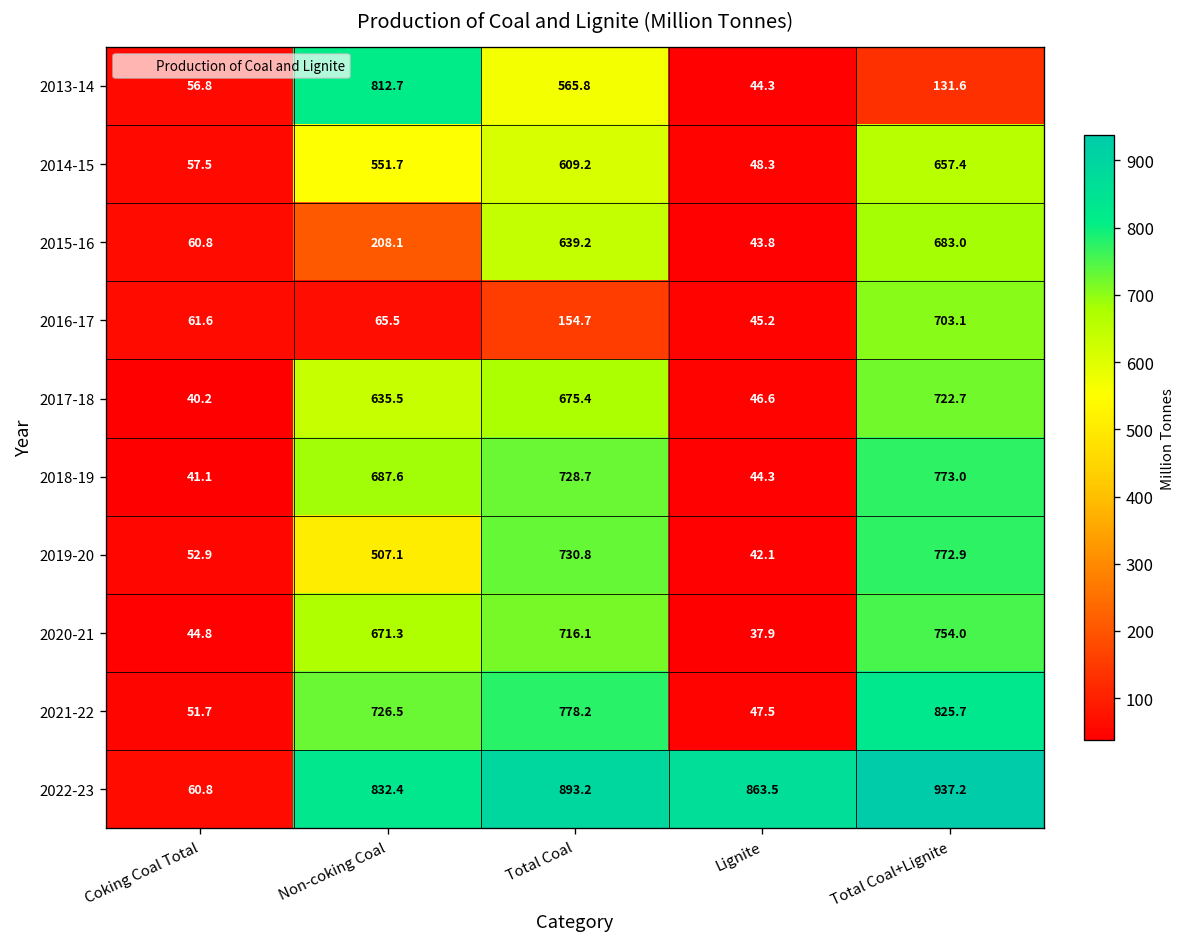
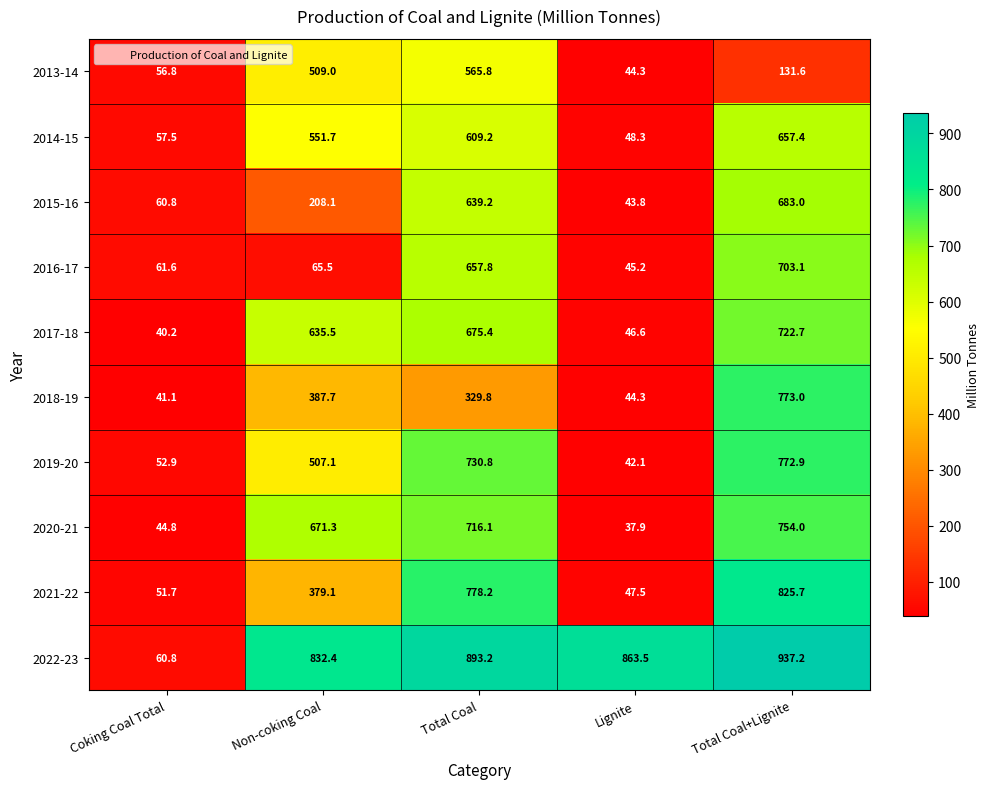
  {
    "2013-14": {
      "Coking Coal Total": 56.8,
-     "Non-coking Coal": 812.7,
+     "Non-coking Coal": 509.0,
      "Total Coal": 565.8,
      "Lignite": 44.3,
      "Total Coal+Lignite": 131.6
    },
    "2014-15": {
      "Coking Coal Total": 57.5,
      "Non-coking Coal": 551.7,
      "Total Coal": 609.2,
      "Lignite": 48.3,
      "Total Coal+Lignite": 657.4
    },
    "2015-16": {
      "Coking Coal Total": 60.8,
      "Non-coking Coal": 208.1,
      "Total Coal": 639.2,
      "Lignite": 43.8,
      "Total Coal+Lignite": 683.0
    },
    "2016-17": {
      "Coking Coal Total": 61.6,
      "Non-coking Coal": 65.5,
-     "Total Coal": 154.7,
+     "Total Coal": 657.8,
      "Lignite": 45.2,
      "Total Coal+Lignite": 703.1
    },
    "2017-18": {
      "Coking Coal Total": 40.2,
      "Non-coking Coal": 635.5,
      "Total Coal": 675.4,
      "Lignite": 46.6,
      "Total Coal+Lignite": 722.7
    },
    "2018-19": {
      "Coking Coal Total": 41.1,
-     "Non-coking Coal": 687.6,
-     "Total Coal": 728.7,
+     "Non-coking Coal": 387.7,
+     "Total Coal": 329.8,
      "Lignite": 44.3,
      "Total Coal+Lignite": 773.0
    },
    "2019-20": {
      "Coking Coal Total": 52.9,
      "Non-coking Coal": 507.1,
      "Total Coal": 730.8,
      "Lignite": 42.1,
      "Total Coal+Lignite": 772.9
    },
    "2020-21": {
      "Coking Coal Total": 44.8,
      "Non-coking Coal": 671.3,
      "Total Coal": 716.1,
      "Lignite": 37.9,
      "Total Coal+Lignite": 754.0
    },
    "2021-22": {
      "Coking Coal Total": 51.7,
-     "Non-coking Coal": 726.5,
+     "Non-coking Coal": 379.1,
      "Total Coal": 778.2,
      "Lignite": 47.5,
      "Total Coal+Lignite": 825.7
    },
    "2022-23": {
      "Coking Coal Total": 60.8,
      "Non-coking Coal": 832.4,
      "Total Coal": 893.2,
      "Lignite": 863.5,
      "Total Coal+Lignite": 937.2
    }
  }
